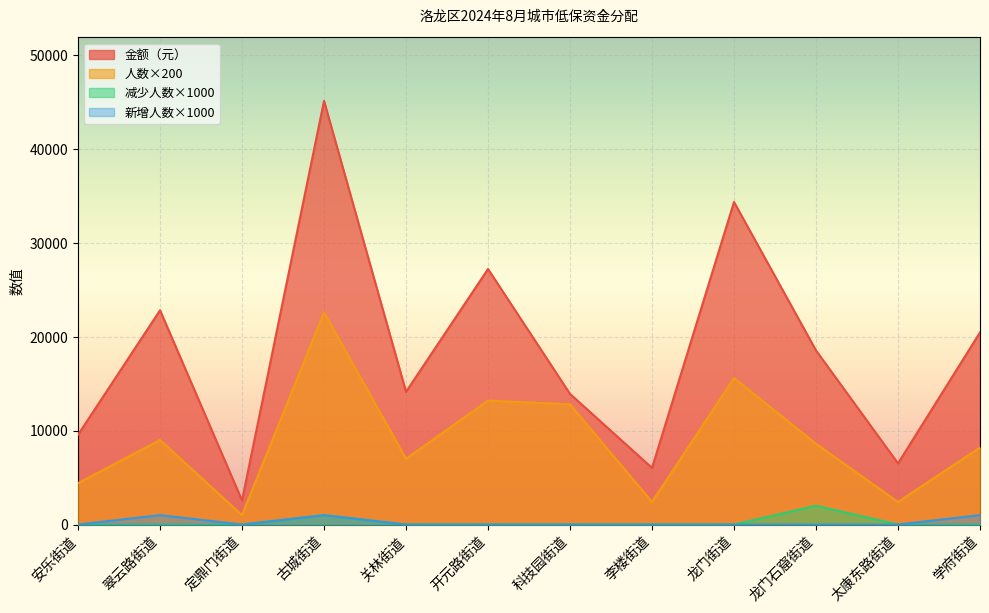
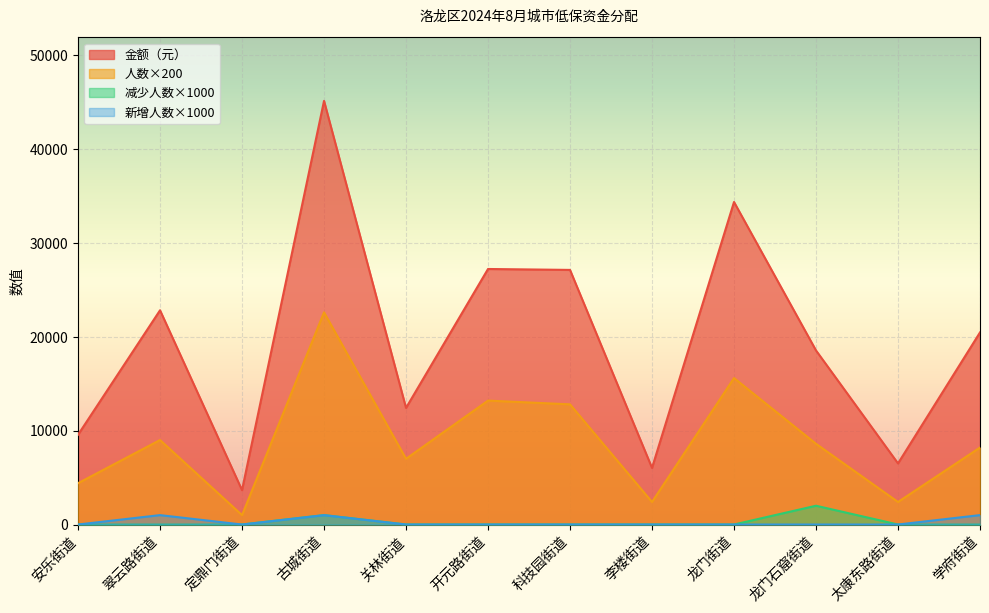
  {
    "金额（元）": {
      "安乐街道": 10000,
      "翠云路街道": 23000,
-     "定鼎门街道": 3000,
+     "定鼎门街道": 4000,
      "古城街道": 45000,
-     "关林街道": 14000,
+     "关林街道": 12000,
      "开元路街道": 27000,
-     "科技园街道": 14000,
+     "科技园街道": 27000,
      "李楼街道": 6000,
      "龙门街道": 34000,
      "龙门石窟街道": 19000,
      "太康东路街道": 7000,
      "学府街道": 20000
    },
    "人数×200": {
      "安乐街道": 4000,
      "翠云路街道": 9000,
      "定鼎门街道": 1000,
      "古城街道": 23000,
      "关林街道": 7000,
      "开元路街道": 13000,
      "科技园街道": 13000,
      "李楼街道": 2000,
      "龙门街道": 16000,
      "龙门石窟街道": 9000,
      "太康东路街道": 2000,
      "学府街道": 8000
    },
    "减少人数×1000": {
      "翠云路街道": 0,
      "龙门石窟街道": 2000,
      "学府街道": 0
    },
    "新增人数×1000": {
      "翠云路街道": 1000,
      "龙门石窟街道": 0,
      "学府街道": 1000
    }
  }
